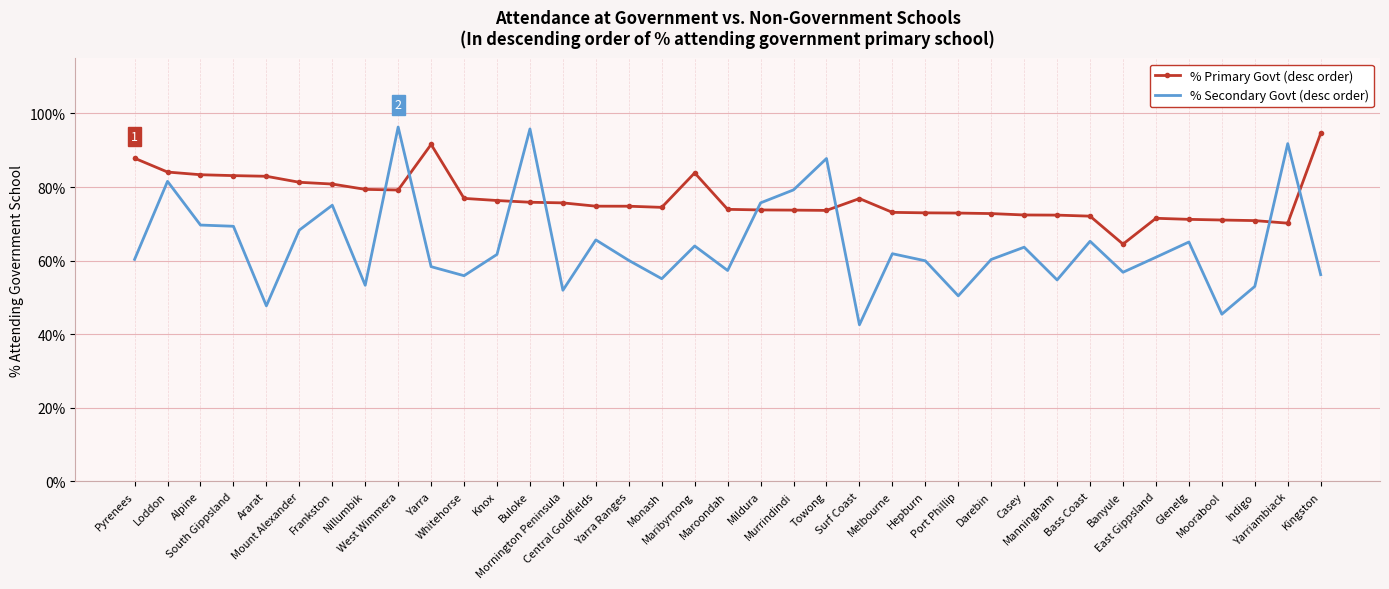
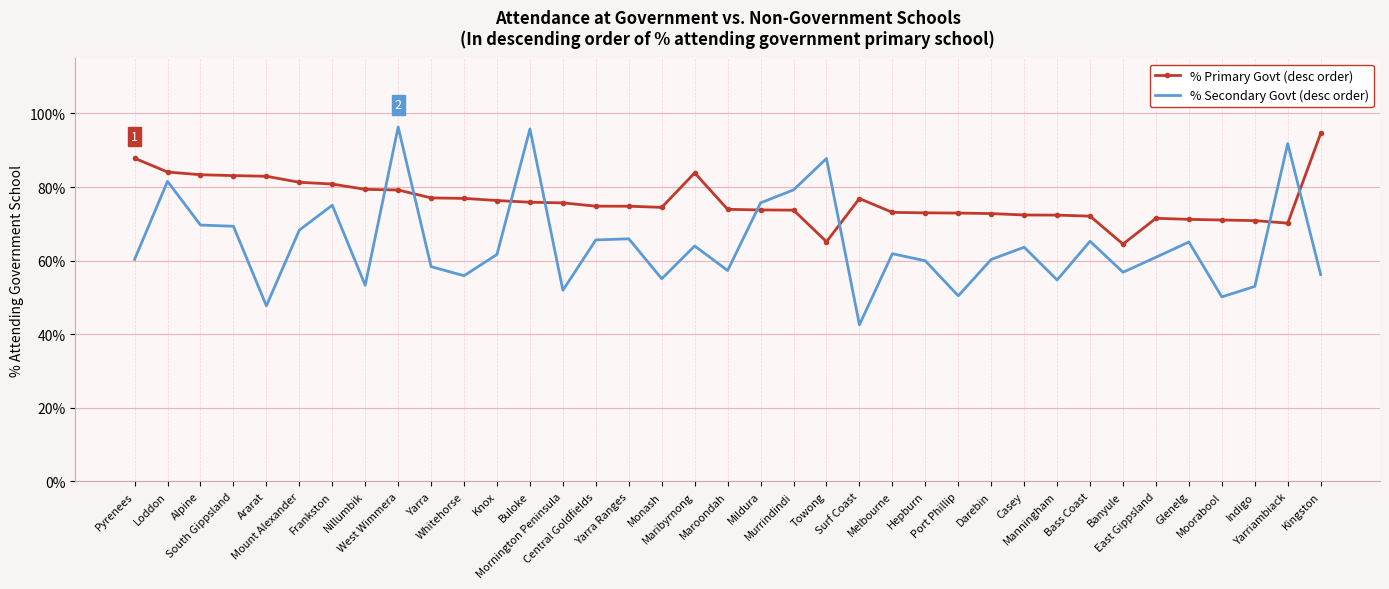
  {
    "% Primary Govt (desc order)": {
      "Loddon": "84%",
      "Alpine": "83%",
      "South Gippsland": "83%",
      "Ararat": "83%",
      "Mount Alexander": "81%",
      "Frankston": "81%",
      "Nillumbik": "79%",
      "West Wimmera": "79%",
-     "Yarra": "92%",
+     "Yarra": "77%",
      "Whitehorse": "77%",
      "Knox": "76%",
      "Buloke": "76%",
      "Mornington Peninsula": "76%",
      "Central Goldfields": "75%",
      "Yarra Ranges": "75%",
      "Monash": "74%",
      "Maribyrnong": "84%",
      "Maroondah": "74%",
      "Mildura": "74%",
      "Murrindindi": "74%",
-     "Towong": "74%",
+     "Towong": "65%",
      "Surf Coast": "77%",
      "Melbourne": "73%",
      "Hepburn": "73%",
      "Port Phillip": "73%",
      "Darebin": "73%",
      "Casey": "72%",
      "Manningham": "72%",
      "Bass Coast": "72%",
      "Banyule": "64%",
      "East Gippsland": "72%",
      "Glenelg": "71%",
      "Moorabool": "71%",
      "Indigo": "71%",
      "Yarriambiack": "70%",
      "Kingston": "95%"
    },
    "% Secondary Govt (desc order)": {
      "Pyrenees": "60%",
      "Loddon": "82%",
      "Alpine": "70%",
      "South Gippsland": "69%",
      "Ararat": "48%",
      "Mount Alexander": "68%",
      "Frankston": "75%",
      "Nillumbik": "53%",
      "Yarra": "58%",
      "Whitehorse": "56%",
      "Knox": "62%",
      "Buloke": "96%",
      "Mornington Peninsula": "52%",
      "Central Goldfields": "66%",
-     "Yarra Ranges": "60%",
+     "Yarra Ranges": "66%",
      "Monash": "55%",
      "Maribyrnong": "64%",
      "Maroondah": "57%",
      "Mildura": "76%",
      "Murrindindi": "79%",
      "Towong": "88%",
      "Surf Coast": "43%",
      "Melbourne": "62%",
      "Hepburn": "60%",
      "Port Phillip": "50%",
      "Darebin": "60%",
      "Casey": "64%",
      "Manningham": "55%",
      "Bass Coast": "65%",
      "Banyule": "57%",
      "East Gippsland": "61%",
      "Glenelg": "65%",
-     "Moorabool": "45%",
+     "Moorabool": "50%",
      "Indigo": "53%",
      "Yarriambiack": "92%",
      "Kingston": "56%"
    }
  }
